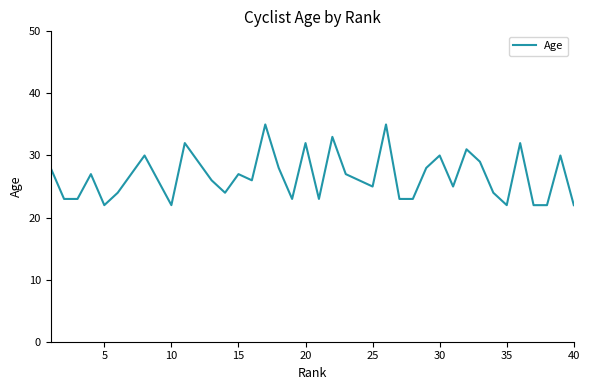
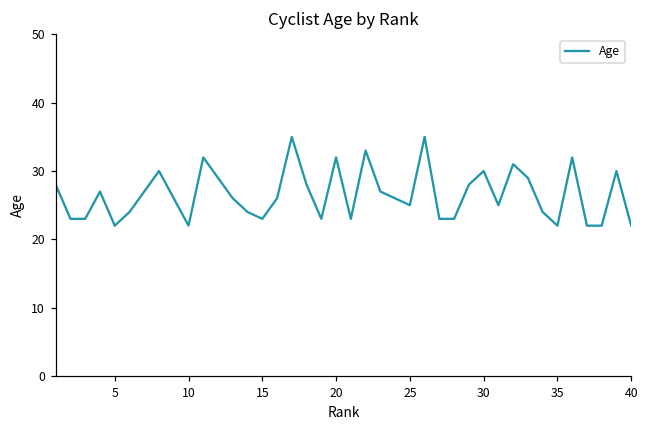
  {
    "5": 22,
    "10": 22,
-   "15": 27,
+   "15": 23,
    "20": 32,
    "25": 25,
    "30": 30,
    "35": 22,
    "40": 22
  }
